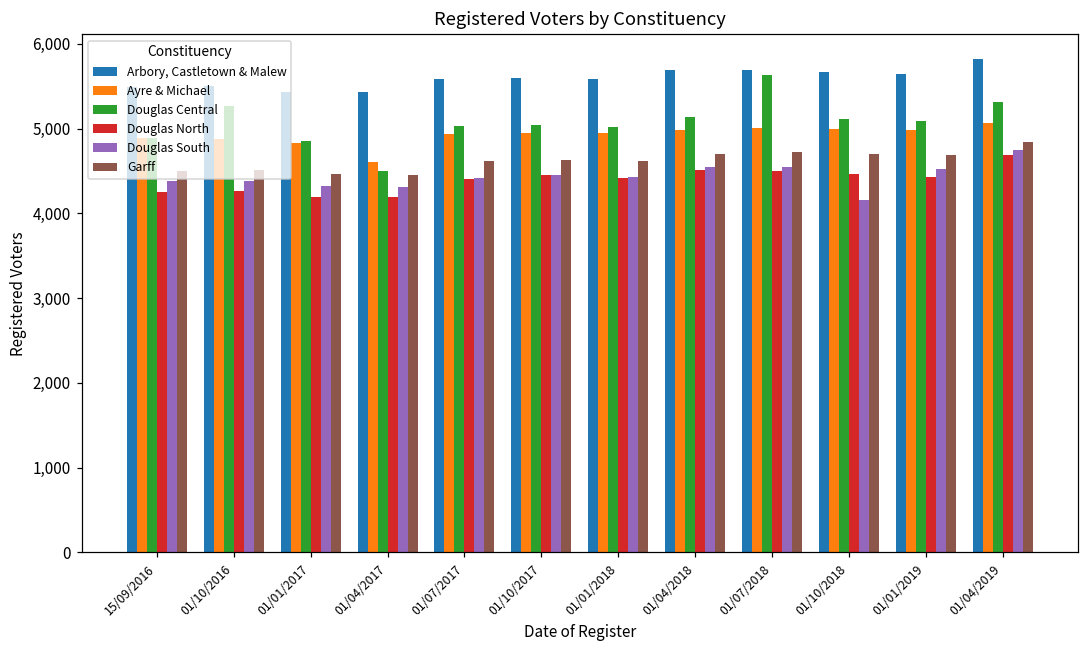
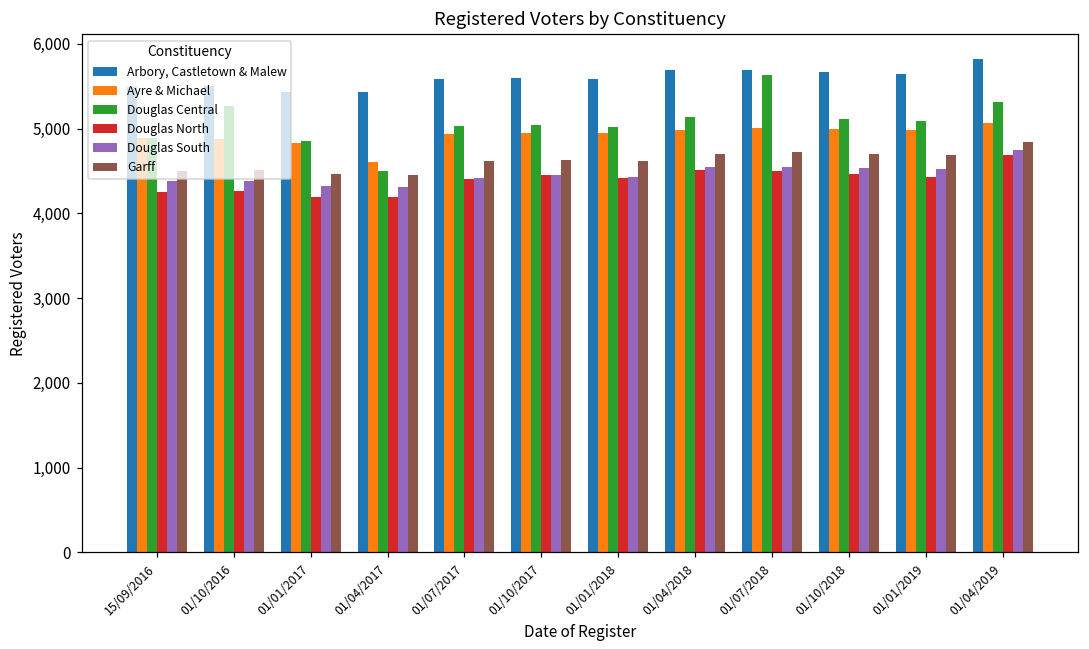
  {
    "Arbory, Castletown & Malew": {
      "01/04/2017": "5,400",
      "01/07/2017": "5,600",
      "01/10/2017": "5,600",
      "01/01/2018": "5,600",
      "01/04/2018": "5,700",
      "01/07/2018": "5,700",
      "01/10/2018": "5,700",
      "01/01/2019": "5,600",
      "01/04/2019": "5,800"
    },
    "Ayre & Michael": {
      "01/01/2017": "4,800",
      "01/04/2017": "4,600",
      "01/07/2017": "4,900",
      "01/10/2017": "5,000",
      "01/01/2018": "4,900",
      "01/04/2018": "5,000",
      "01/07/2018": "5,000",
      "01/10/2018": "5,000",
      "01/01/2019": "5,000",
      "01/04/2019": "5,100"
    },
    "Douglas Central": {
      "01/01/2017": "4,900",
      "01/04/2017": "4,500",
      "01/07/2017": "5,000",
      "01/10/2017": "5,000",
      "01/01/2018": "5,000",
      "01/04/2018": "5,100",
      "01/07/2018": "5,600",
      "01/10/2018": "5,100",
      "01/01/2019": "5,100",
      "01/04/2019": "5,300"
    },
    "Douglas North": {
      "15/09/2016": "4,300",
      "01/10/2016": "4,300",
      "01/01/2017": "4,200",
      "01/04/2017": "4,200",
      "01/07/2017": "4,400",
      "01/10/2017": "4,400",
      "01/01/2018": "4,400",
      "01/04/2018": "4,500",
      "01/07/2018": "4,500",
      "01/10/2018": "4,500",
      "01/01/2019": "4,400",
      "01/04/2019": "4,700"
    },
    "Douglas South": {
      "15/09/2016": "4,400",
      "01/10/2016": "4,400",
      "01/01/2017": "4,300",
      "01/04/2017": "4,300",
      "01/07/2017": "4,400",
      "01/10/2017": "4,500",
      "01/01/2018": "4,400",
      "01/04/2018": "4,600",
      "01/07/2018": "4,500",
-     "01/10/2018": "4,200",
+     "01/10/2018": "4,500",
      "01/01/2019": "4,500",
      "01/04/2019": "4,700"
    },
    "Garff": {
      "15/09/2016": "4,500",
      "01/10/2016": "4,500",
      "01/01/2017": "4,500",
      "01/04/2017": "4,500",
      "01/07/2017": "4,600",
      "01/10/2017": "4,600",
      "01/01/2018": "4,600",
      "01/04/2018": "4,700",
      "01/07/2018": "4,700",
      "01/10/2018": "4,700",
      "01/01/2019": "4,700",
      "01/04/2019": "4,800"
    }
  }
